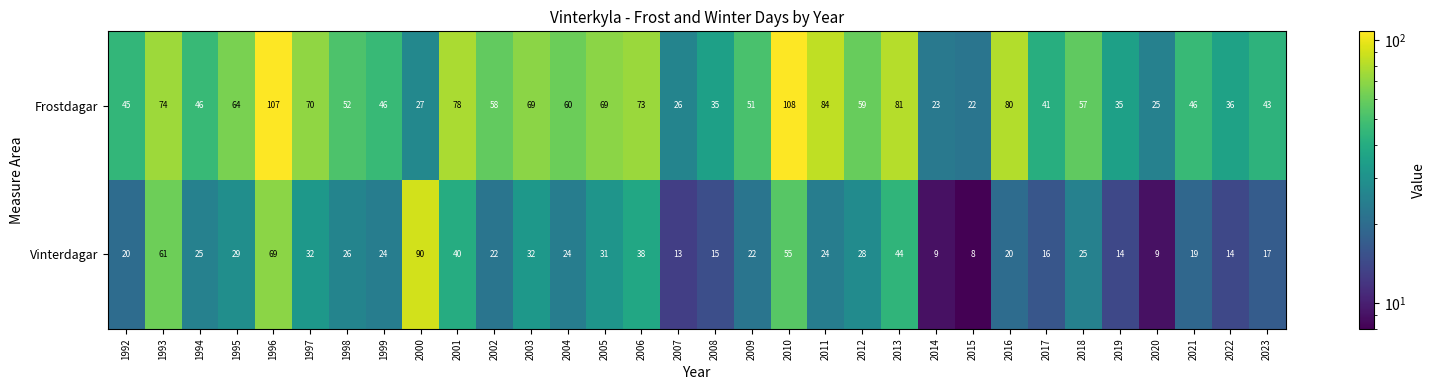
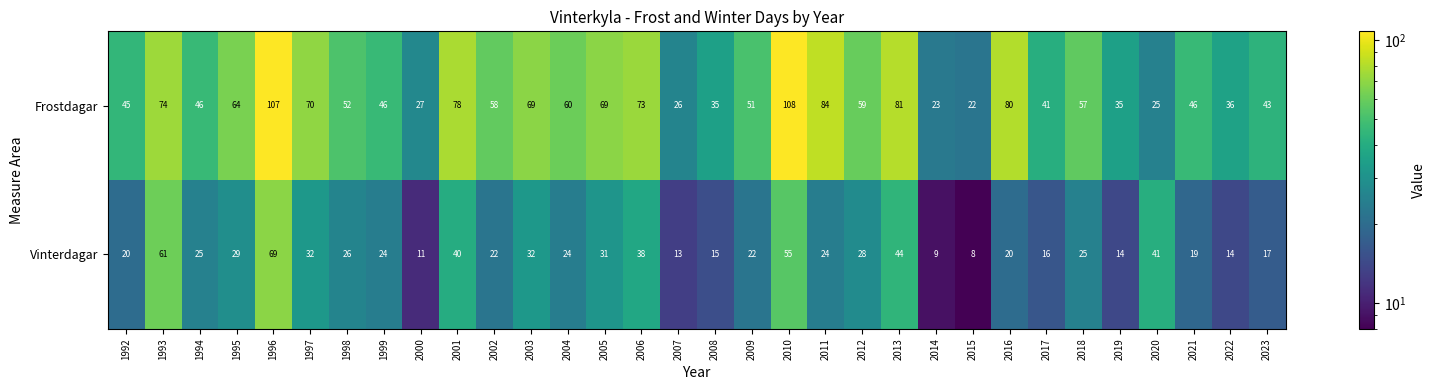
  {
    "Frostdagar": {
      "1992": 45,
      "1993": 74,
      "1994": 46,
      "1995": 64,
      "1996": 107,
      "1997": 70,
      "1998": 52,
      "1999": 46,
      "2000": 27,
      "2001": 78,
      "2002": 58,
      "2003": 69,
      "2004": 60,
      "2005": 69,
      "2006": 73,
      "2007": 26,
      "2008": 35,
      "2009": 51,
      "2010": 108,
      "2011": 84,
      "2012": 59,
      "2013": 81,
      "2014": 23,
      "2015": 22,
      "2016": 80,
      "2017": 41,
      "2018": 57,
      "2019": 35,
      "2020": 25,
      "2021": 46,
      "2022": 36,
      "2023": 43
    },
    "Vinterdagar": {
      "1992": 20,
      "1993": 61,
      "1994": 25,
      "1995": 29,
      "1996": 69,
      "1997": 32,
      "1998": 26,
      "1999": 24,
-     "2000": 90,
+     "2000": 11,
      "2001": 40,
      "2002": 22,
      "2003": 32,
      "2004": 24,
      "2005": 31,
      "2006": 38,
      "2007": 13,
      "2008": 15,
      "2009": 22,
      "2010": 55,
      "2011": 24,
      "2012": 28,
      "2013": 44,
      "2014": 9,
      "2015": 8,
      "2016": 20,
      "2017": 16,
      "2018": 25,
      "2019": 14,
-     "2020": 9,
+     "2020": 41,
      "2021": 19,
      "2022": 14,
      "2023": 17
    }
  }
